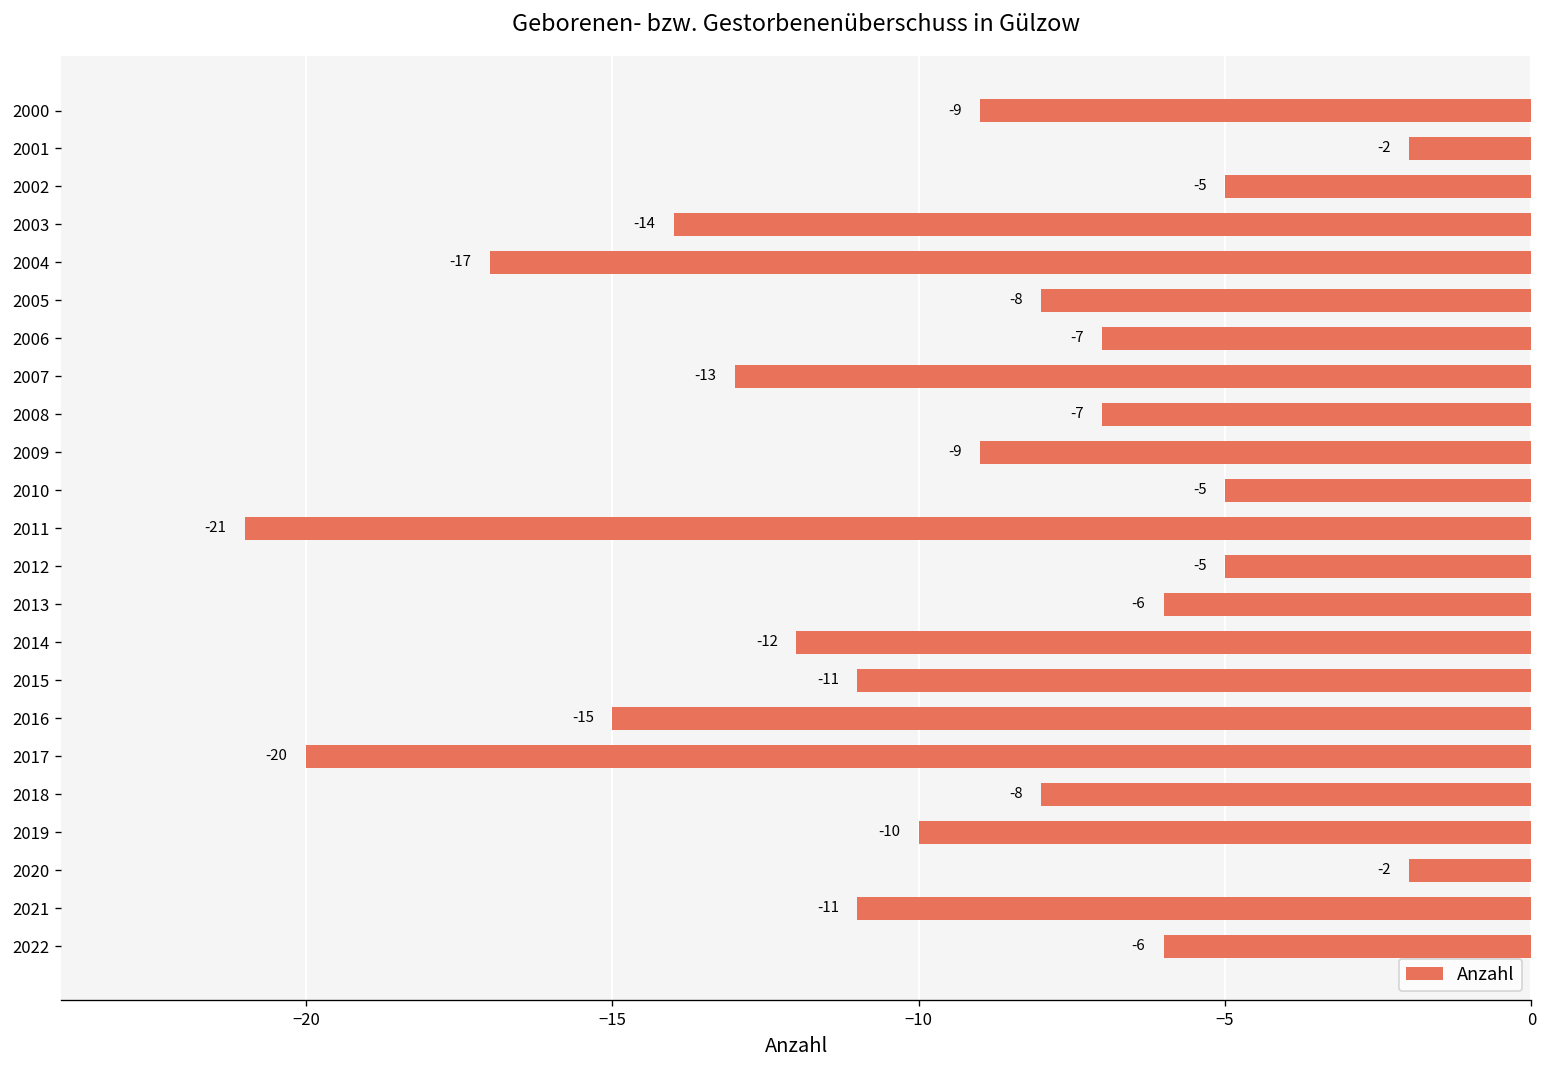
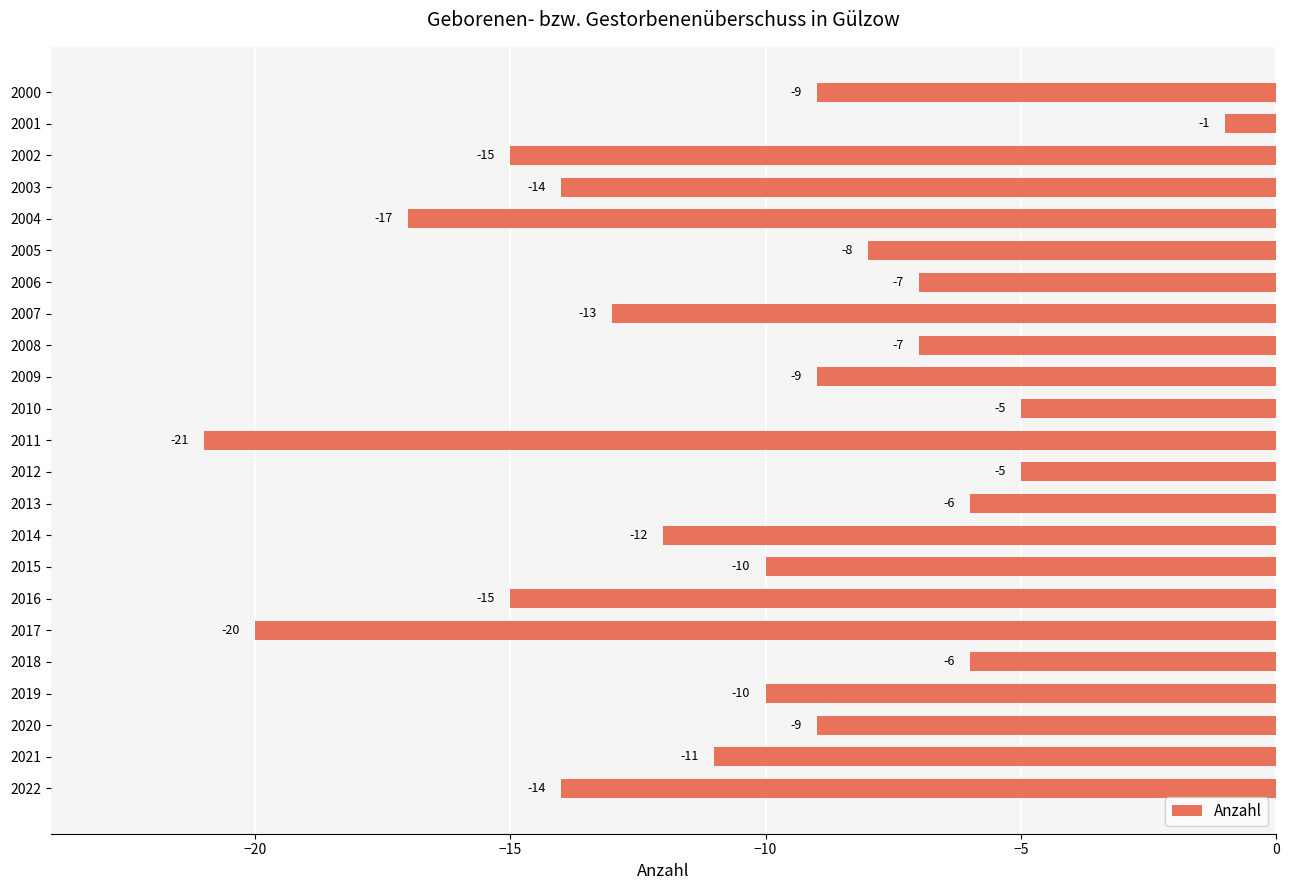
  {
    "2000": -9,
-   "2001": -2,
-   "2002": -5,
+   "2001": -1,
+   "2002": -15,
    "2003": -14,
    "2004": -17,
    "2005": -8,
    "2006": -7,
    "2007": -13,
    "2008": -7,
    "2009": -9,
    "2010": -5,
    "2011": -21,
    "2012": -5,
    "2013": -6,
    "2014": -12,
-   "2015": -11,
+   "2015": -10,
    "2016": -15,
    "2017": -20,
-   "2018": -8,
+   "2018": -6,
    "2019": -10,
-   "2020": -2,
+   "2020": -9,
    "2021": -11,
-   "2022": -6
+   "2022": -14
  }
